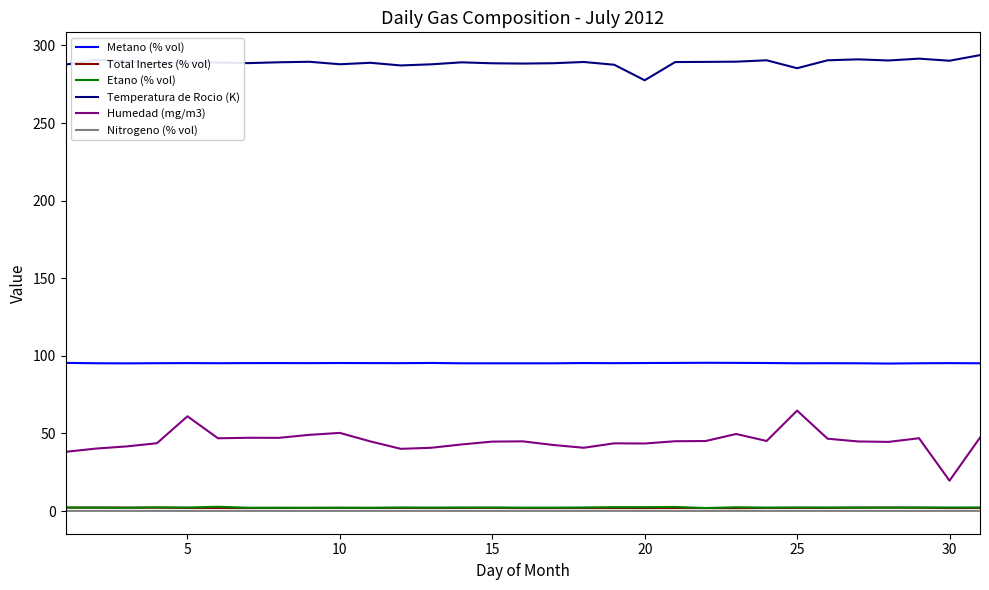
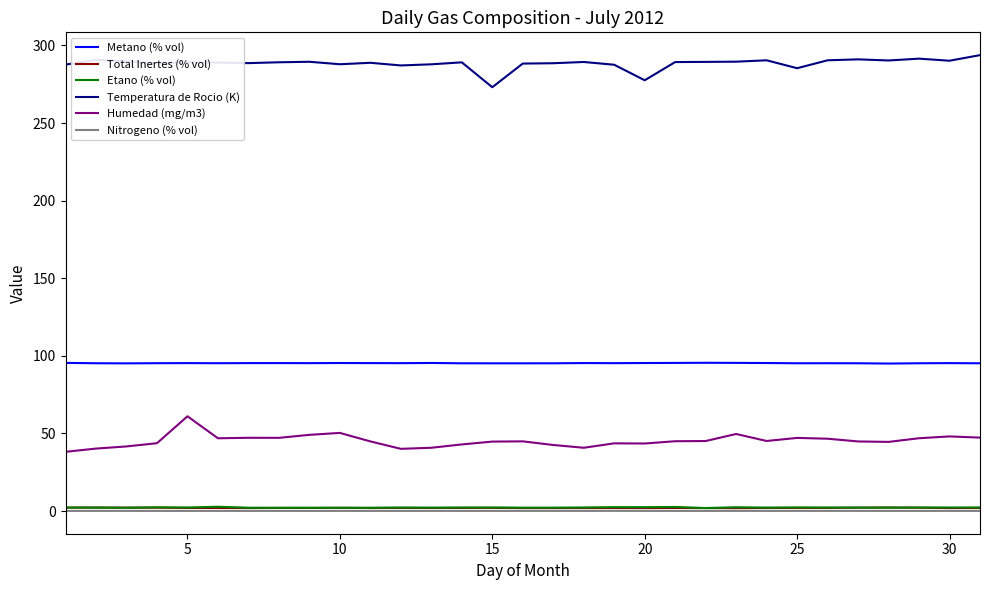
  {
    "Metano (% vol)": {
      "5": 95,
      "10": 95,
      "15": 95,
      "20": 95,
      "25": 95,
      "30": 95
    },
    "Temperatura de Rocio (K)": {
      "10": 288,
-     "15": 288,
+     "15": 273,
      "20": 278,
      "25": 285,
      "30": 290
    },
    "Humedad (mg/m3)": {
      "5": 61,
      "10": 50,
      "15": 45,
      "20": 44,
-     "25": 65,
-     "30": 20
+     "25": 47,
+     "30": 48
    },
    "Nitrogeno (% vol)": {
      "5": 0,
      "10": 0,
      "15": 0,
      "20": 0,
      "25": 0,
      "30": 0
    }
  }
